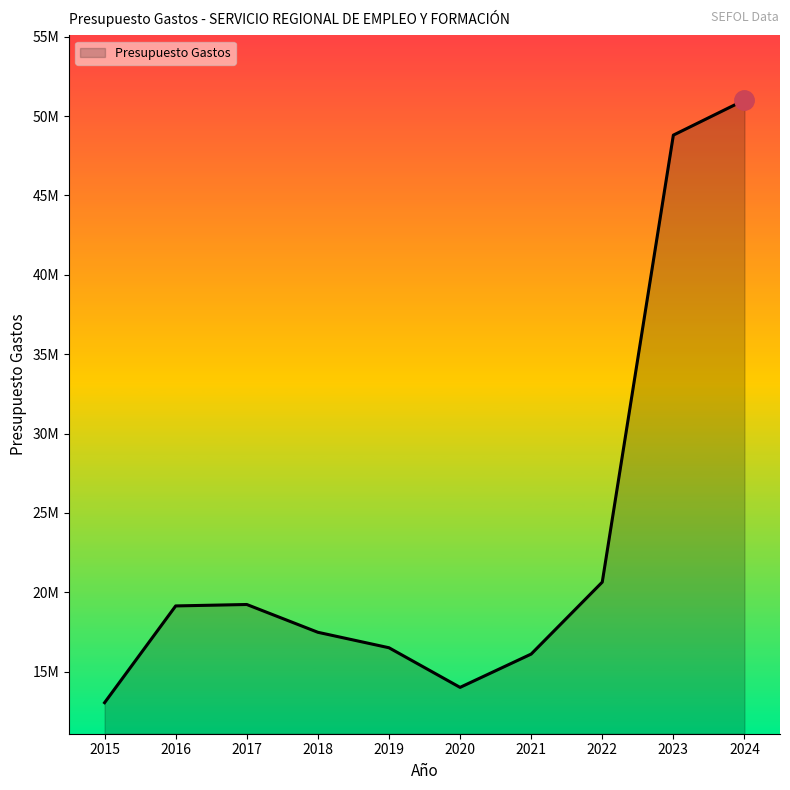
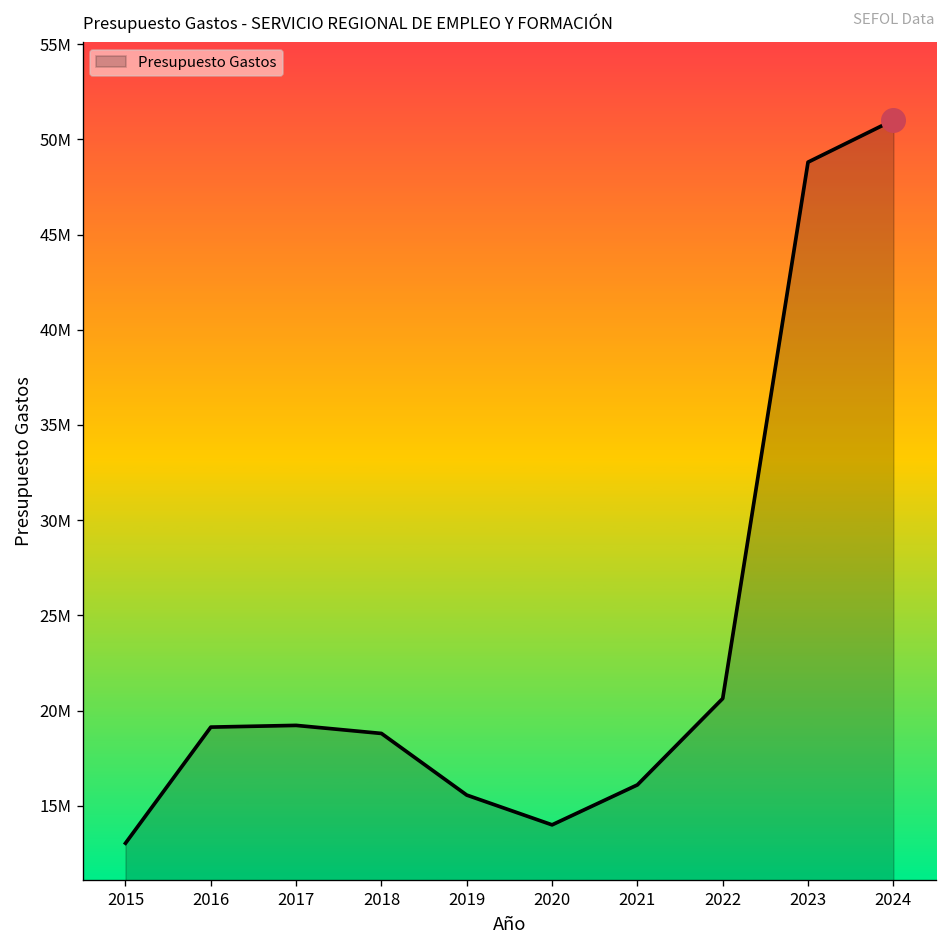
  {
    "Presupuesto Gastos": {
      "2015": 13000000,
      "2016": 19100000,
      "2017": 19200000,
-     "2018": 17500000,
-     "2019": 16500000,
+     "2018": 18800000,
+     "2019": 15600000,
      "2020": 14000000,
      "2021": 16100000,
      "2022": 20600000,
      "2023": 48800000
    }
  }
